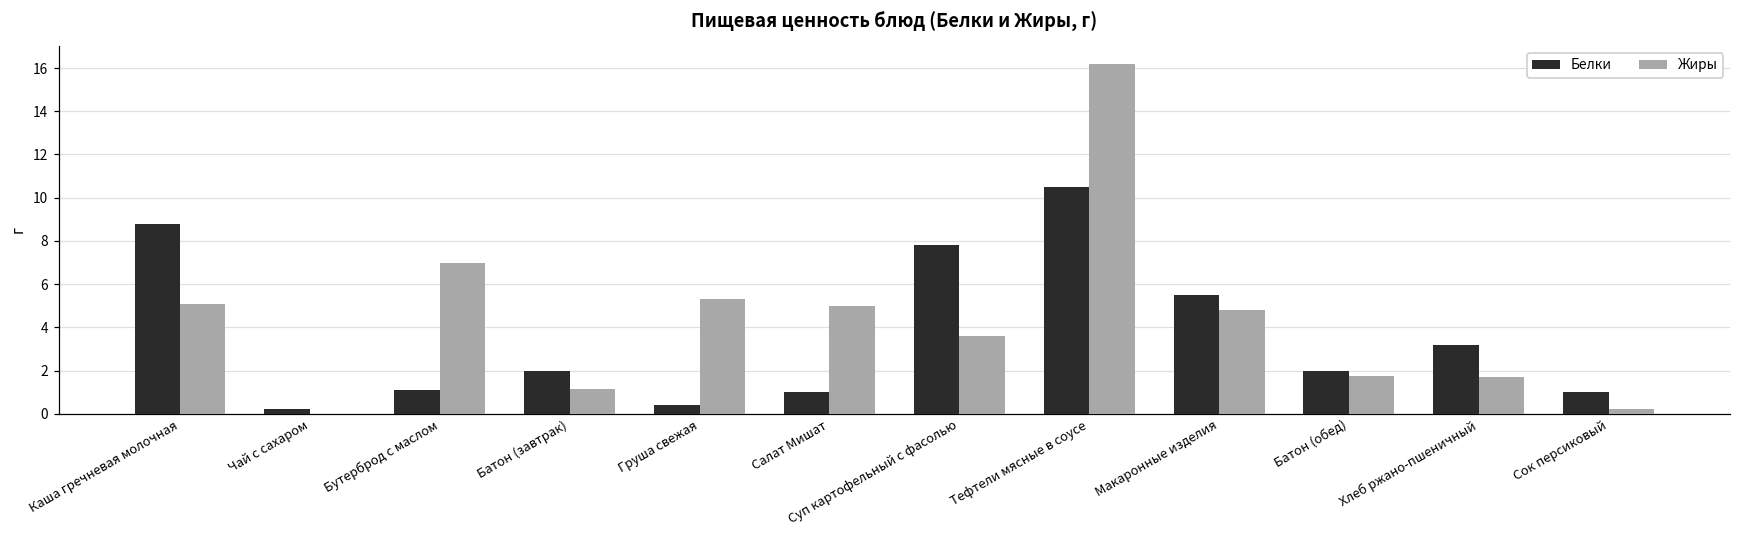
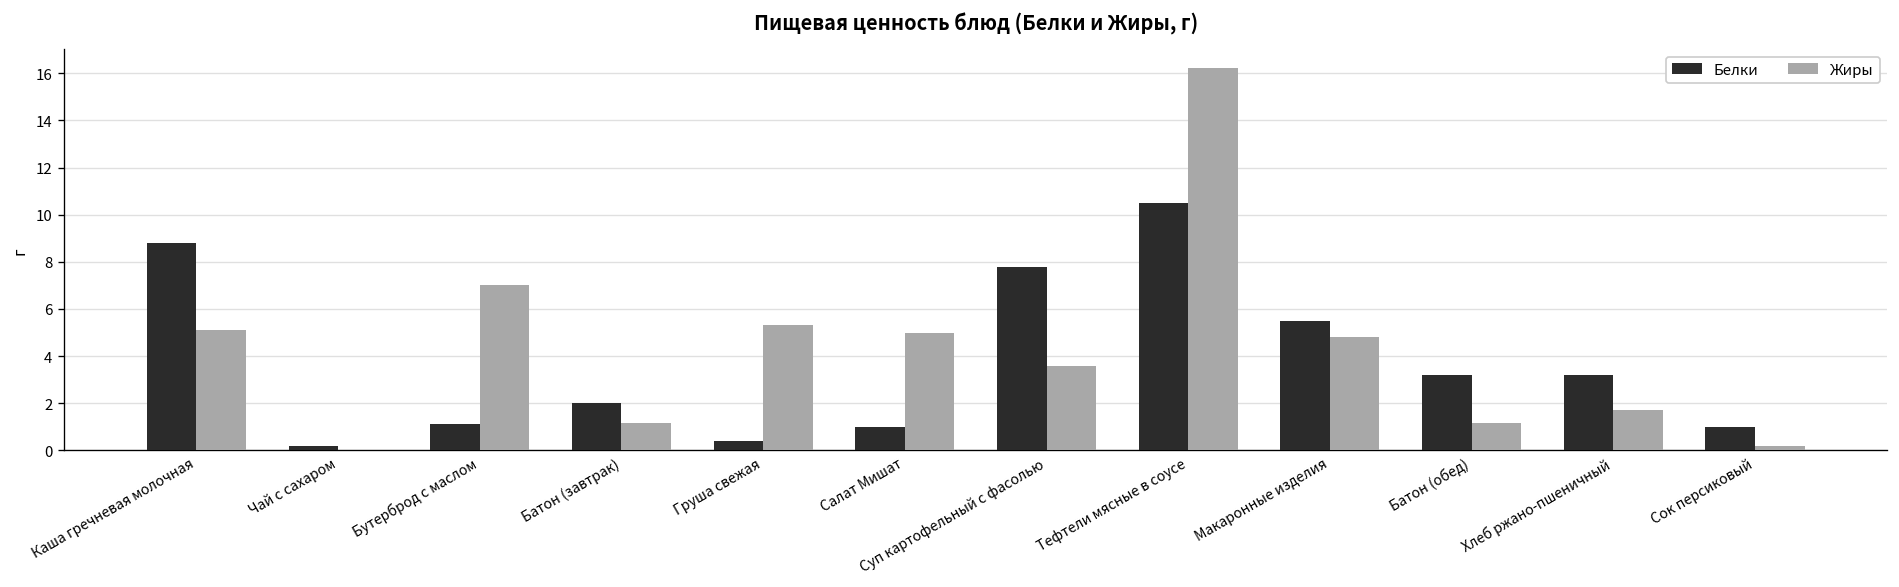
  {
    "Белки": {
      "Каша гречневая молочная": 8.8,
      "Чай с сахаром": 0.2,
      "Бутерброд с маслом": 1.1,
      "Батон (завтрак)": 2.0,
      "Груша свежая": 0.4,
      "Салат Мишат": 1.0,
      "Суп картофельный с фасолью": 7.8,
      "Тефтели мясные в соусе": 10.5,
      "Макаронные изделия": 5.5,
-     "Батон (обед)": 2.0,
+     "Батон (обед)": 3.2,
      "Хлеб ржано-пшеничный": 3.2,
      "Сок персиковый": 1.0
    },
    "Жиры": {
      "Каша гречневая молочная": 5.1,
      "Чай с сахаром": 0.0,
      "Бутерброд с маслом": 7.0,
      "Батон (завтрак)": 1.2,
      "Груша свежая": 5.3,
      "Салат Мишат": 5.0,
      "Суп картофельный с фасолью": 3.6,
      "Тефтели мясные в соусе": 16.2,
      "Макаронные изделия": 4.8,
-     "Батон (обед)": 1.7,
+     "Батон (обед)": 1.2,
      "Хлеб ржано-пшеничный": 1.7,
      "Сок персиковый": 0.2
    }
  }
